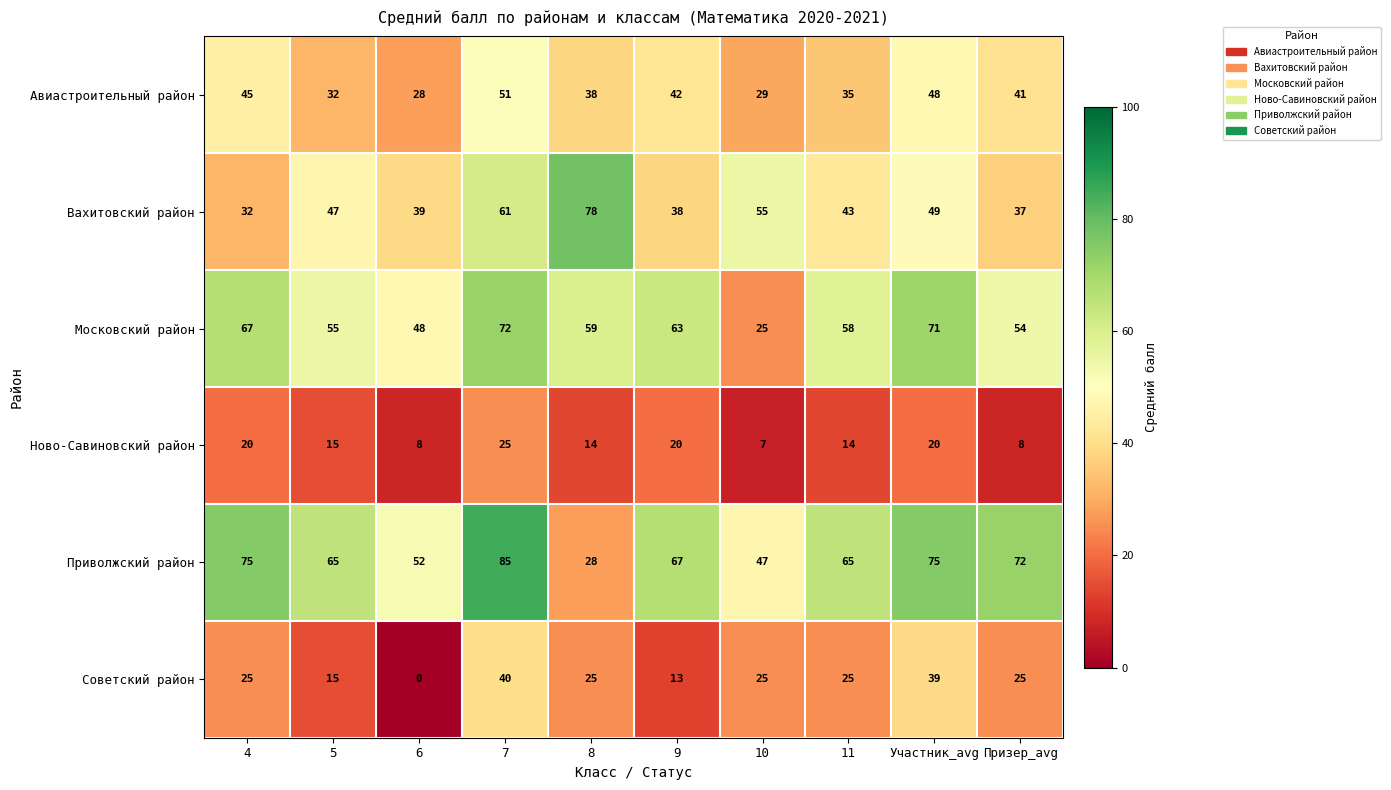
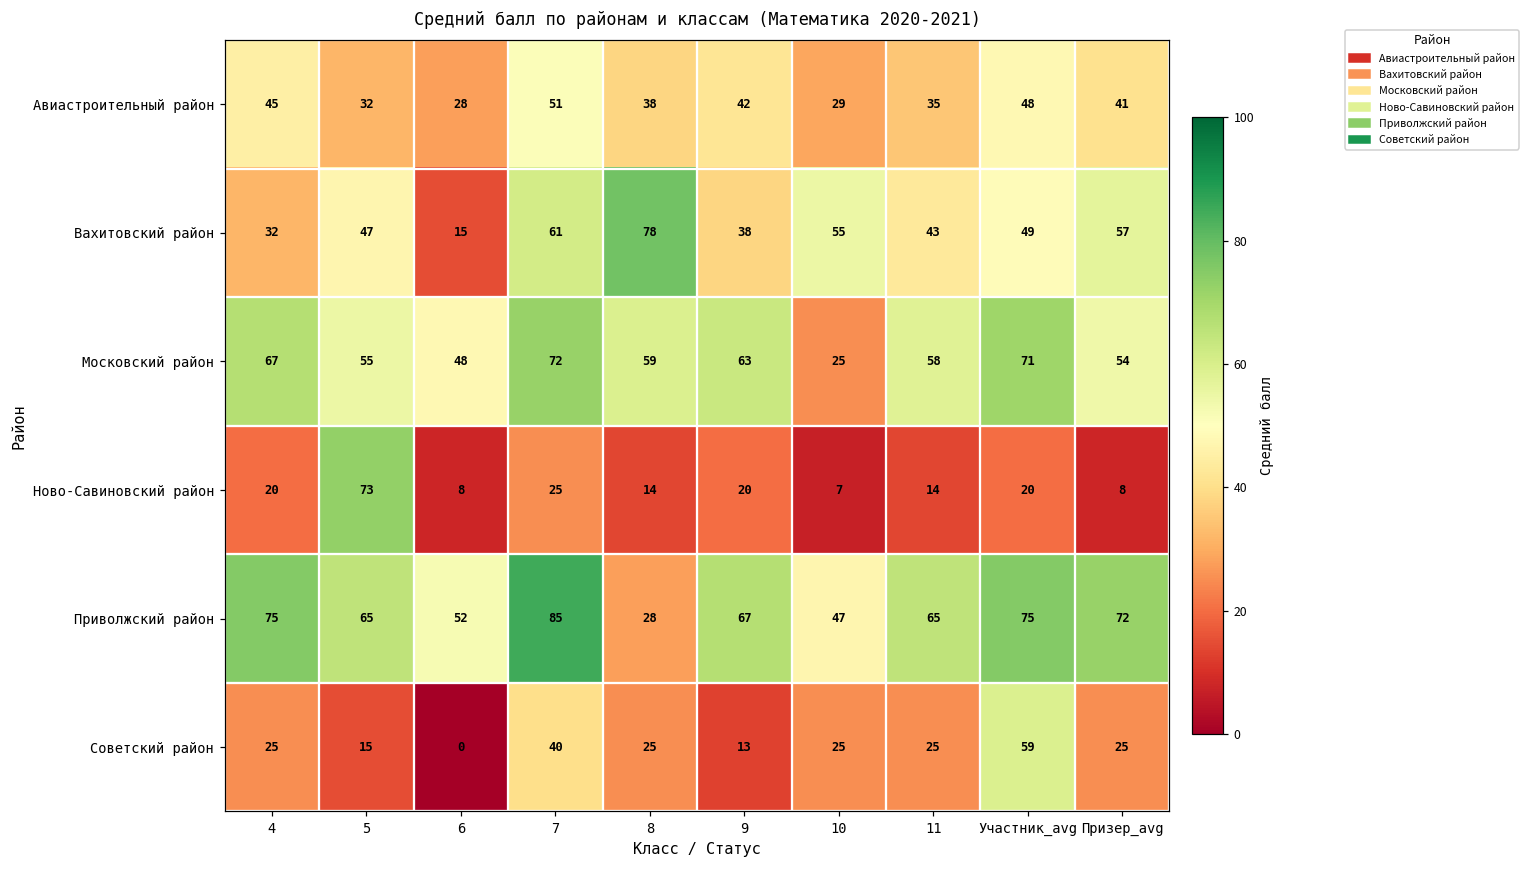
  {
    "Авиастроительный район": {
      "4": 45,
      "5": 32,
      "6": 28,
      "7": 51,
      "8": 38,
      "9": 42,
      "10": 29,
      "11": 35,
      "Участник_avg": 48,
      "Призер_avg": 41
    },
    "Вахитовский район": {
      "4": 32,
      "5": 47,
-     "6": 39,
+     "6": 15,
      "7": 61,
      "8": 78,
      "9": 38,
      "10": 55,
      "11": 43,
      "Участник_avg": 49,
-     "Призер_avg": 37
+     "Призер_avg": 57
    },
    "Московский район": {
      "4": 67,
      "5": 55,
      "6": 48,
      "7": 72,
      "8": 59,
      "9": 63,
      "10": 25,
      "11": 58,
      "Участник_avg": 71,
      "Призер_avg": 54
    },
    "Ново-Савиновский район": {
      "4": 20,
-     "5": 15,
+     "5": 73,
      "6": 8,
      "7": 25,
      "8": 14,
      "9": 20,
      "10": 7,
      "11": 14,
      "Участник_avg": 20,
      "Призер_avg": 8
    },
    "Приволжский район": {
      "4": 75,
      "5": 65,
      "6": 52,
      "7": 85,
      "8": 28,
      "9": 67,
      "10": 47,
      "11": 65,
      "Участник_avg": 75,
      "Призер_avg": 72
    },
    "Советский район": {
      "4": 25,
      "5": 15,
      "6": 0,
      "7": 40,
      "8": 25,
      "9": 13,
      "10": 25,
      "11": 25,
-     "Участник_avg": 39,
+     "Участник_avg": 59,
      "Призер_avg": 25
    }
  }
